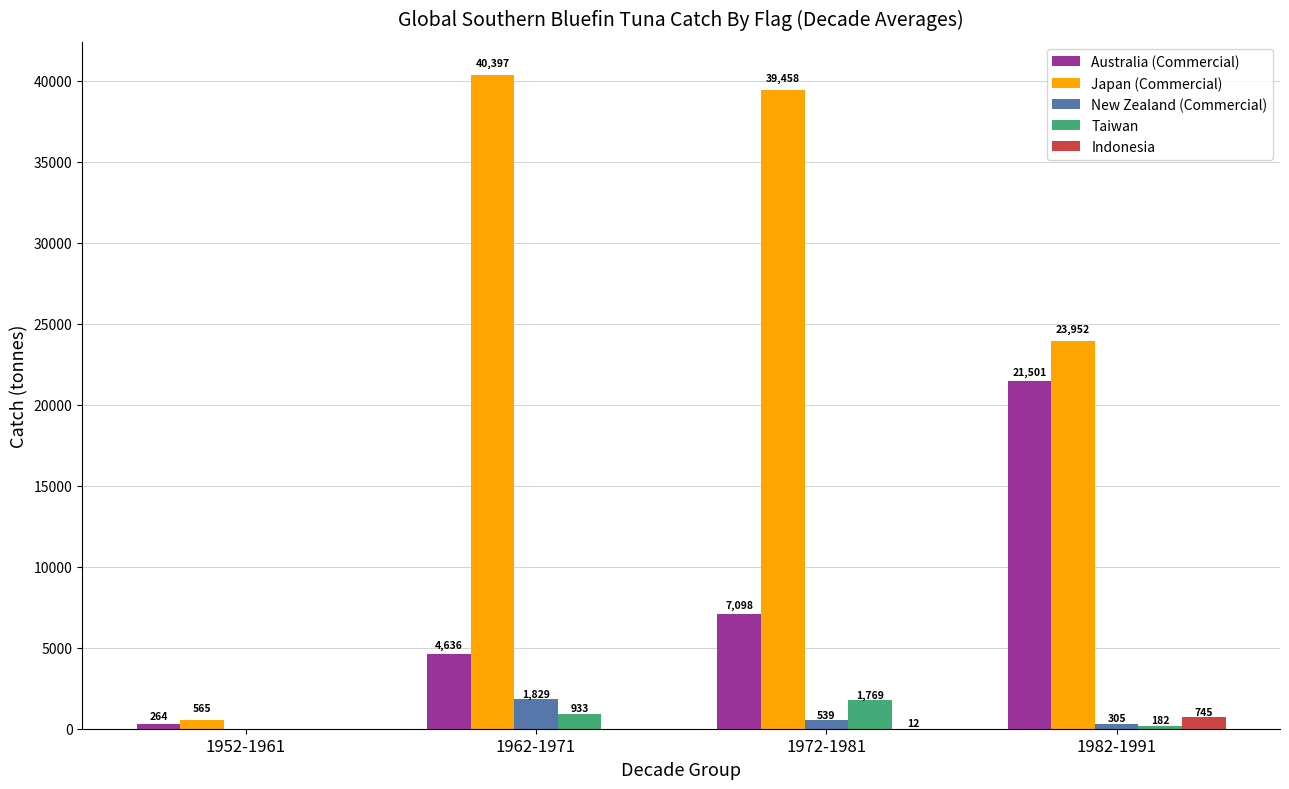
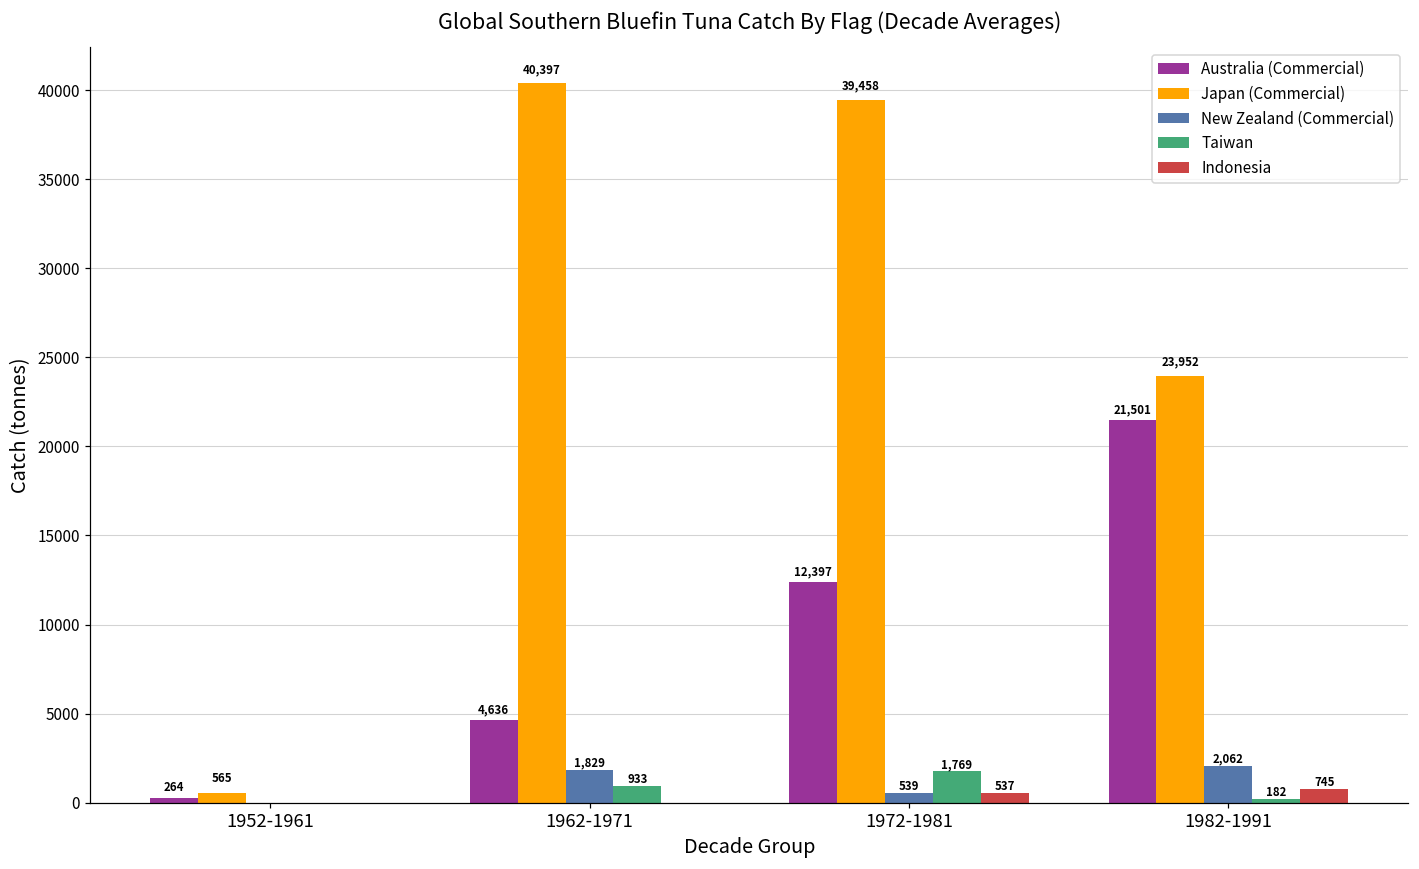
  {
    "Australia (Commercial)": {
      "1952-1961": "264",
      "1962-1971": "4,636",
-     "1972-1981": "7,098",
+     "1972-1981": "12,397",
      "1982-1991": "21,501"
    },
    "Japan (Commercial)": {
      "1952-1961": "565",
      "1962-1971": "40,397",
      "1972-1981": "39,458",
      "1982-1991": "23,952"
    },
    "New Zealand (Commercial)": {
      "1962-1971": "1,829",
      "1972-1981": "539",
-     "1982-1991": "305"
+     "1982-1991": "2,062"
    },
    "Taiwan": {
      "1962-1971": "933",
      "1972-1981": "1,769",
      "1982-1991": "182"
    },
    "Indonesia": {
-     "1972-1981": "12",
+     "1972-1981": "537",
      "1982-1991": "745"
    }
  }
